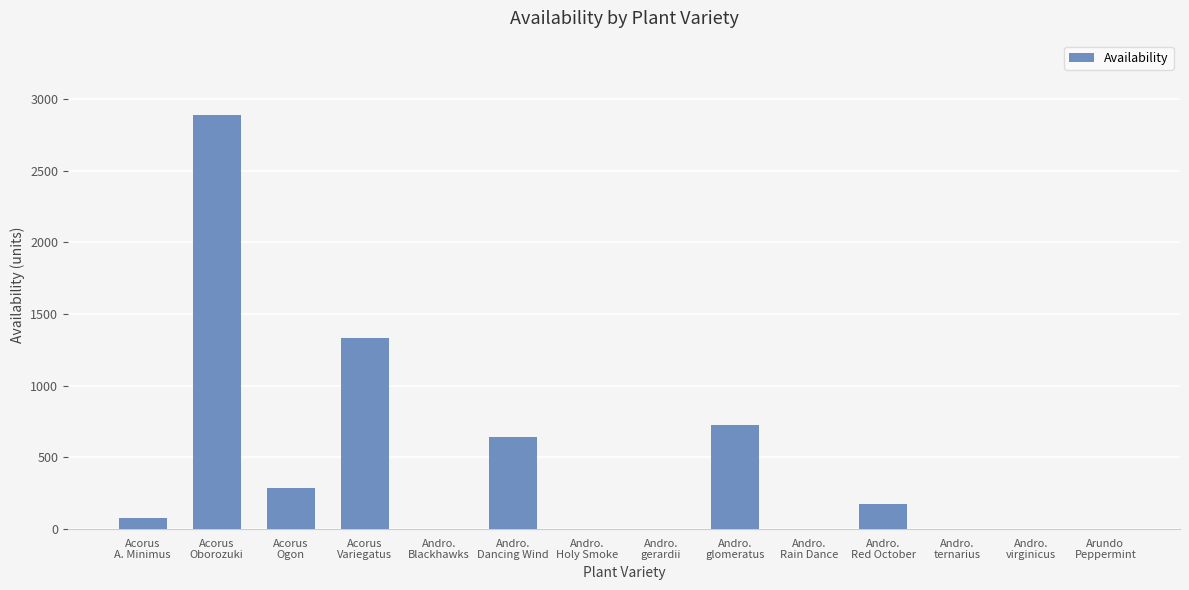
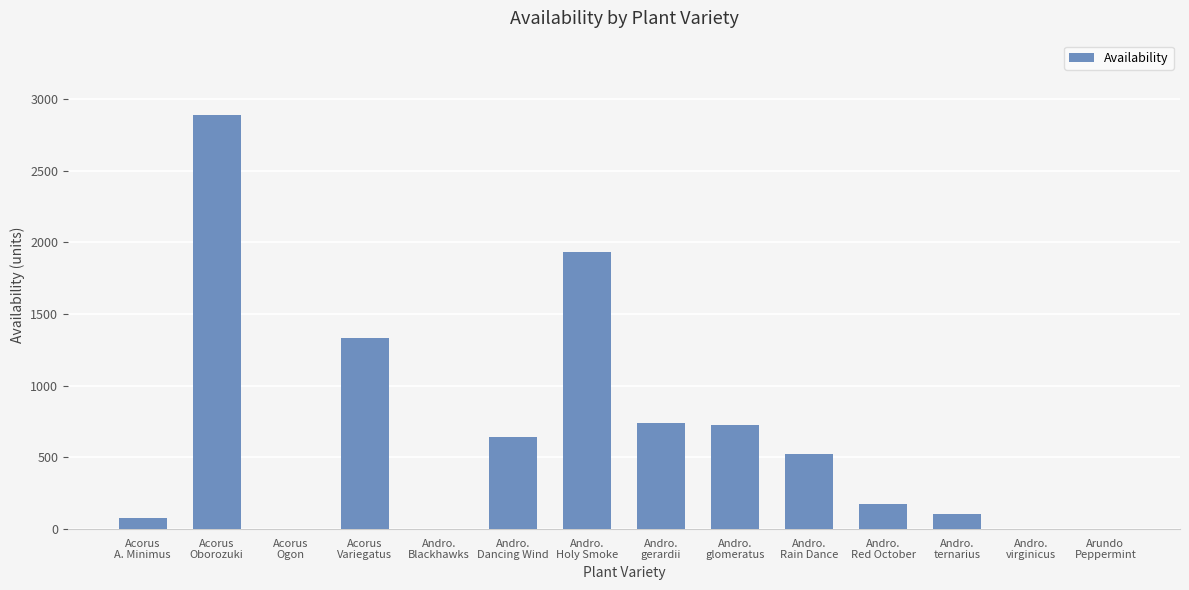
  {
    "Acorus A. Minimus": 80,
    "Acorus Oborozuki": 2890,
-   "Acorus Ogon": 290,
+   "Acorus Ogon": 0,
    "Acorus Variegatus": 1330,
    "Andro. Blackhawks": 0,
    "Andro. Dancing Wind": 640,
-   "Andro. Holy Smoke": 0,
-   "Andro. gerardii": 0,
+   "Andro. Holy Smoke": 1930,
+   "Andro. gerardii": 740,
    "Andro. glomeratus": 720,
-   "Andro. Rain Dance": 0,
+   "Andro. Rain Dance": 520,
    "Andro. Red October": 180,
-   "Andro. ternarius": 0,
+   "Andro. ternarius": 110,
    "Andro. virginicus": 0,
    "Arundo Peppermint": 0
  }
